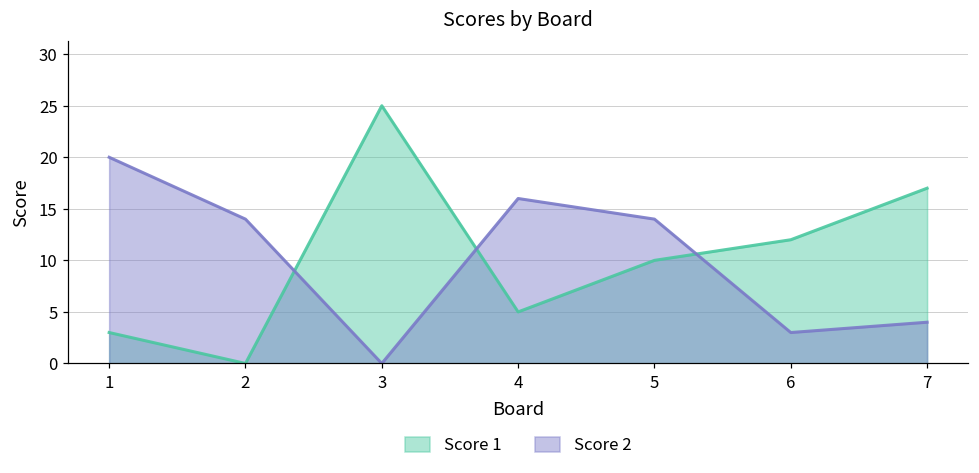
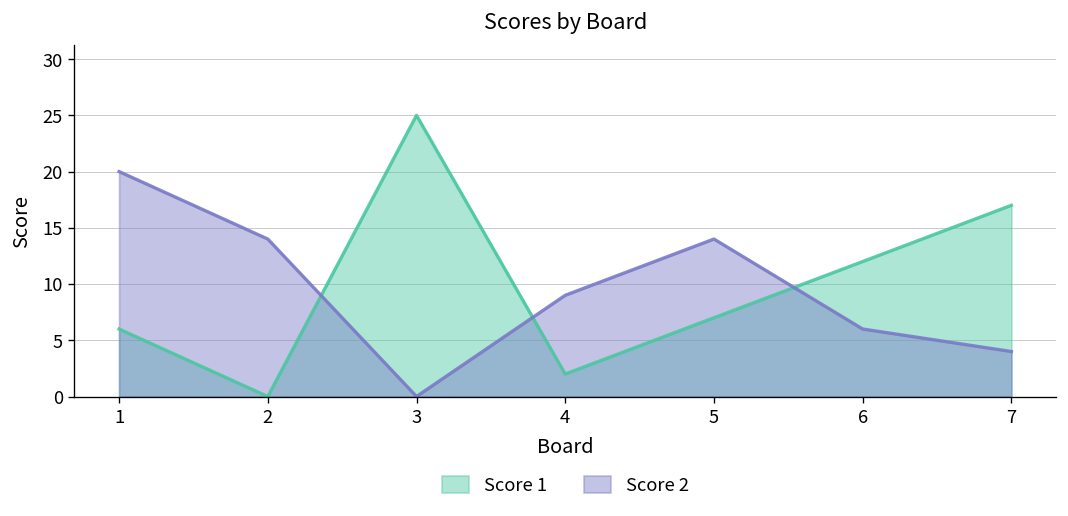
  {
    "Score 1": {
-     "1": 3,
+     "1": 6,
      "2": 0,
      "3": 25,
-     "4": 5,
-     "5": 10,
+     "4": 2,
+     "5": 7,
      "6": 12,
      "7": 17
    },
    "Score 2": {
      "1": 20,
      "2": 14,
      "3": 0,
-     "4": 16,
+     "4": 9,
      "5": 14,
-     "6": 3,
+     "6": 6,
      "7": 4
    }
  }
